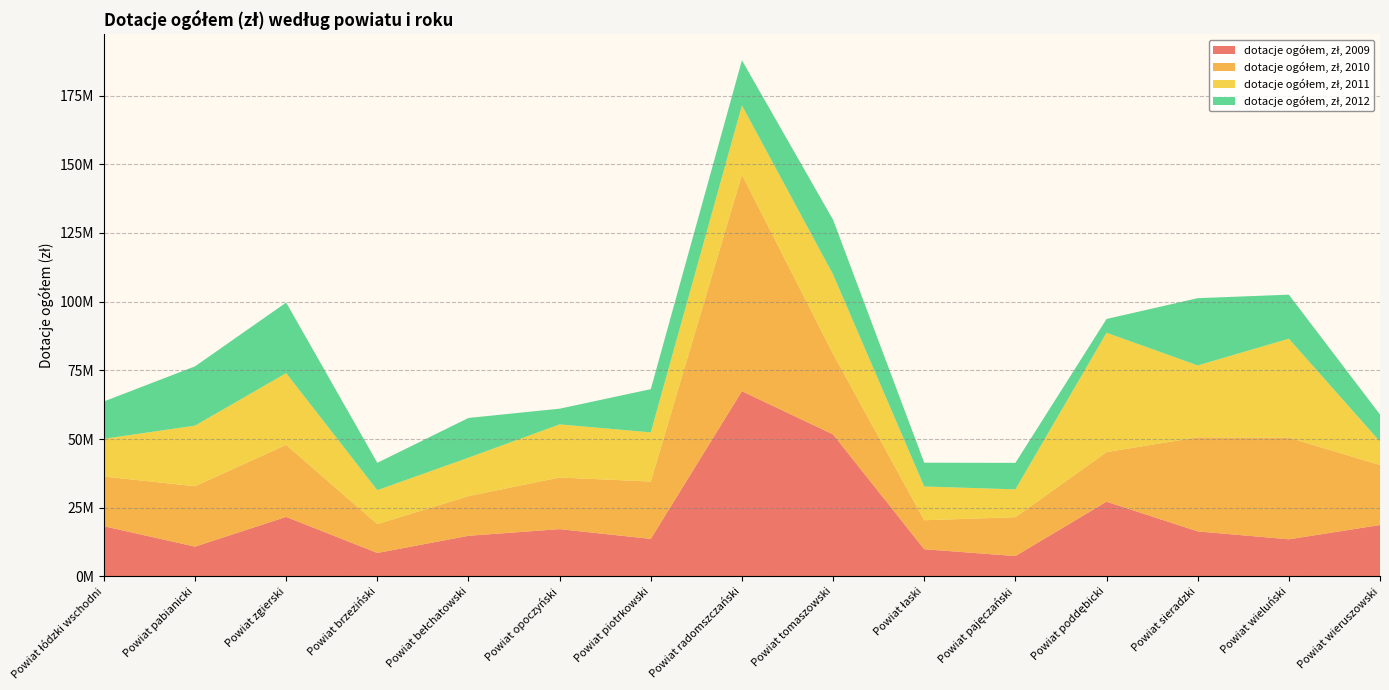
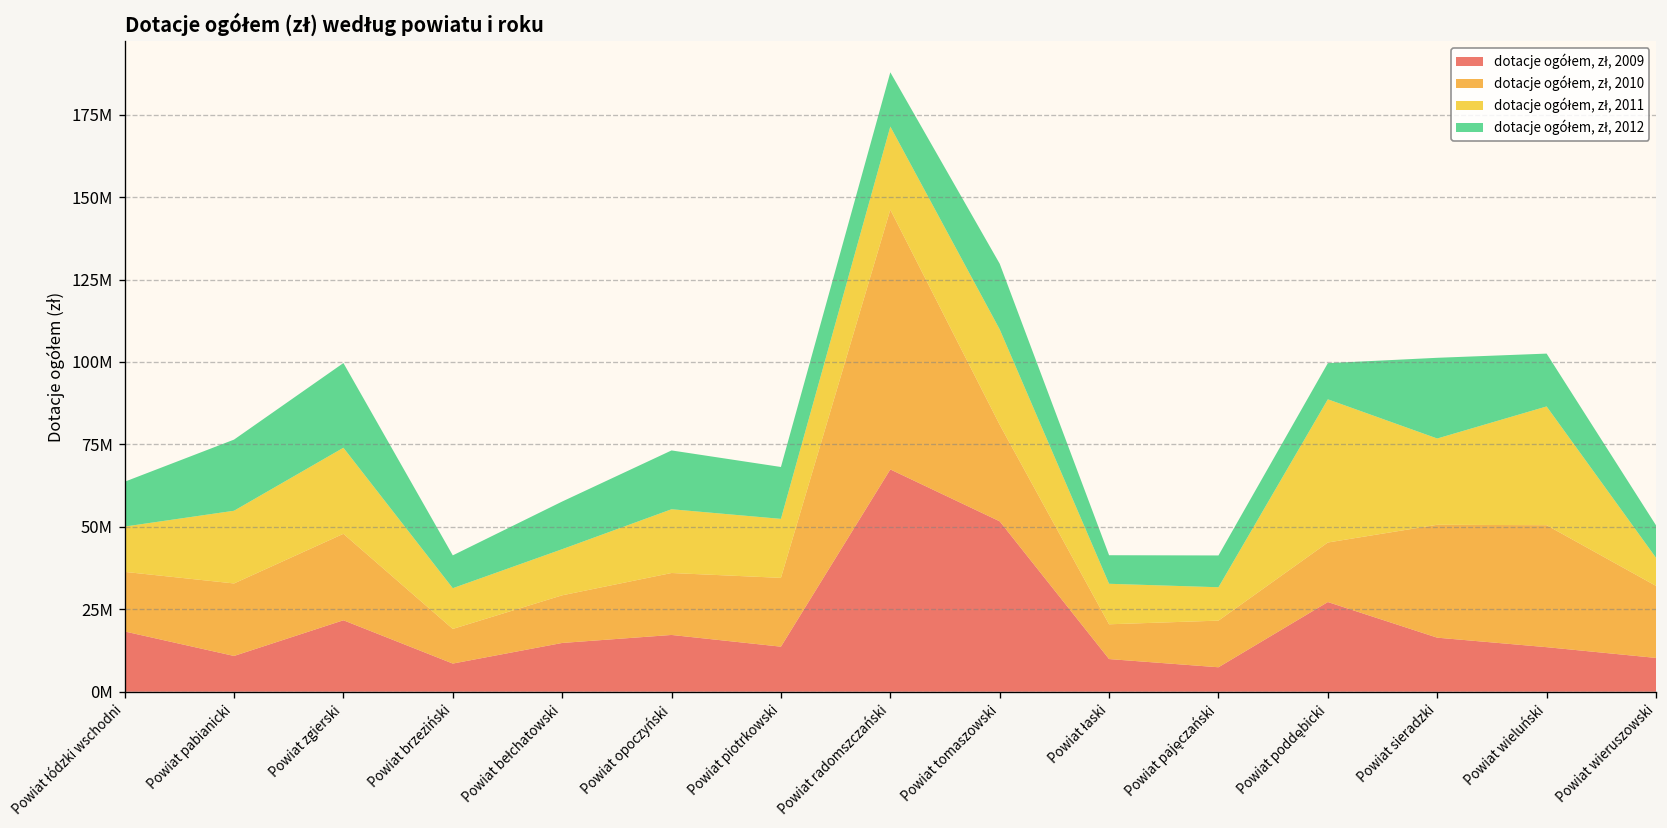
  {
    "dotacje ogółem, zł, 2009": {
      "Powiat łódzki wschodni": 18000000,
      "Powiat pabianicki": 11000000,
      "Powiat zgierski": 22000000,
      "Powiat brzeziński": 9000000,
      "Powiat bełchatowski": 15000000,
      "Powiat opoczyński": 17000000,
      "Powiat piotrkowski": 14000000,
      "Powiat radomszczański": 67000000,
      "Powiat tomaszowski": 52000000,
      "Powiat łaski": 10000000,
      "Powiat pajęczański": 7000000,
      "Powiat poddębicki": 27000000,
      "Powiat sieradzki": 16000000,
      "Powiat wieluński": 14000000,
-     "Powiat wieruszowski": 19000000
+     "Powiat wieruszowski": 10000000
    },
    "dotacje ogółem, zł, 2012": {
      "Powiat łódzki wschodni": 14000000,
      "Powiat pabianicki": 22000000,
      "Powiat zgierski": 26000000,
      "Powiat brzeziński": 10000000,
      "Powiat bełchatowski": 14000000,
-     "Powiat opoczyński": 6000000,
+     "Powiat opoczyński": 18000000,
      "Powiat piotrkowski": 16000000,
      "Powiat radomszczański": 16000000,
      "Powiat tomaszowski": 20000000,
      "Powiat łaski": 9000000,
      "Powiat pajęczański": 10000000,
-     "Powiat poddębicki": 5000000,
+     "Powiat poddębicki": 11000000,
      "Powiat sieradzki": 24000000,
      "Powiat wieluński": 16000000,
      "Powiat wieruszowski": 10000000
    }
  }
